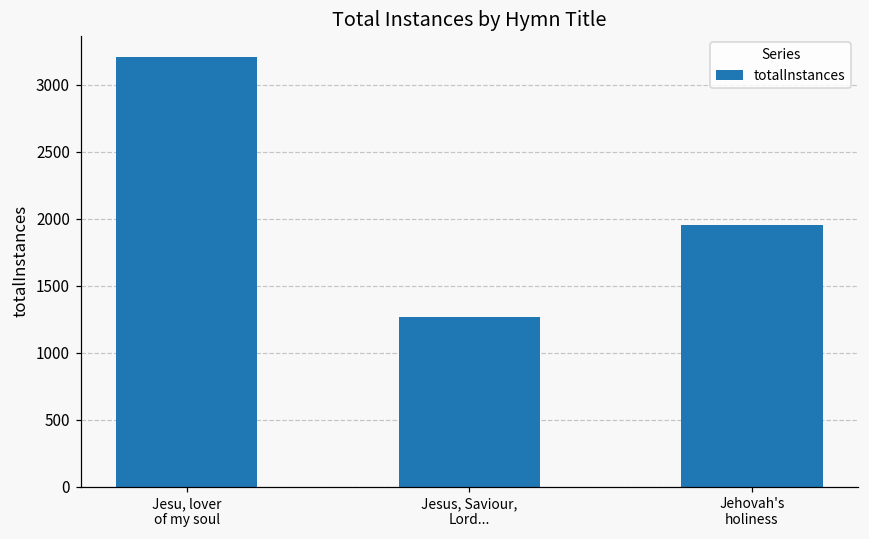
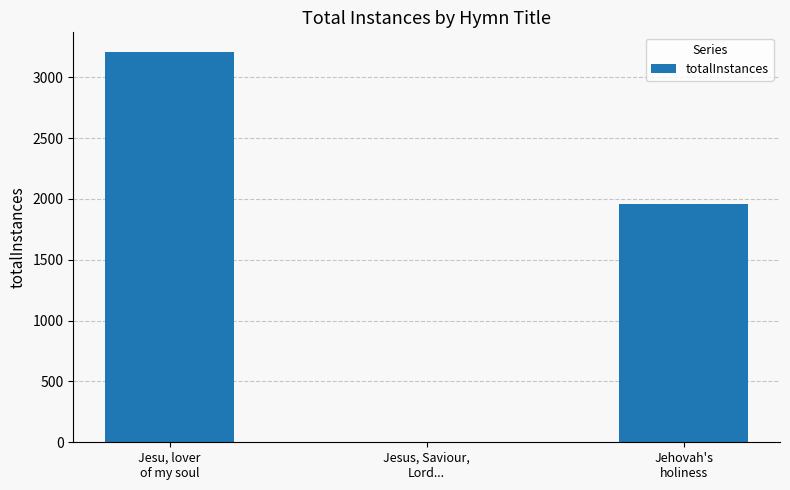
  {
    "Jesu, lover of my soul": 3210,
-   "Jesus, Saviour, Lord...": 1270,
+   "Jesus, Saviour, Lord...": 0,
    "Jehovah's holiness": 1960
  }
